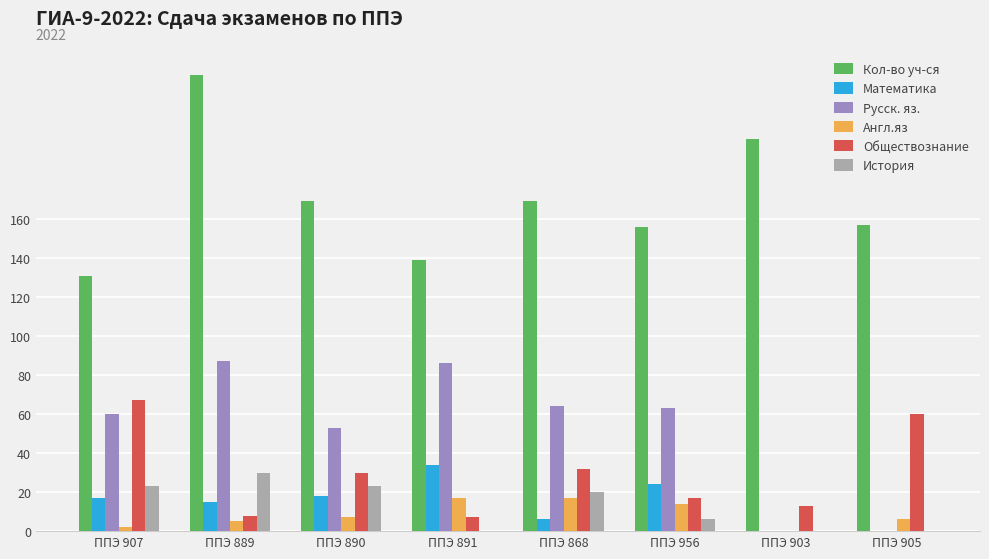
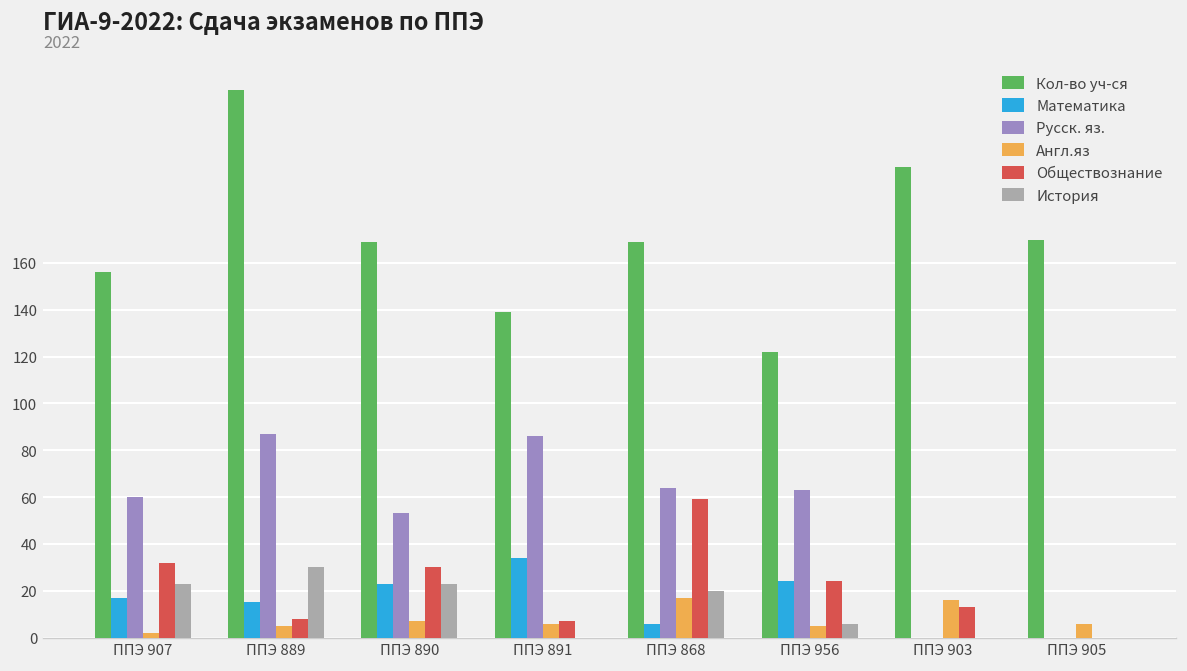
  {
    "Кол-во уч-ся": {
-     "ППЭ 907": 131,
+     "ППЭ 907": 156,
      "ППЭ 889": 234,
      "ППЭ 890": 169,
      "ППЭ 891": 139,
      "ППЭ 868": 169,
-     "ППЭ 956": 156,
+     "ППЭ 956": 122,
      "ППЭ 903": 201,
-     "ППЭ 905": 157
+     "ППЭ 905": 170
    },
    "Математика": {
      "ППЭ 907": 17,
      "ППЭ 889": 15,
-     "ППЭ 890": 18,
+     "ППЭ 890": 23,
      "ППЭ 891": 34,
      "ППЭ 868": 6,
      "ППЭ 956": 24,
      "ППЭ 903": 0,
      "ППЭ 905": 0
    },
    "Англ.яз": {
      "ППЭ 907": 2,
      "ППЭ 889": 5,
      "ППЭ 890": 7,
-     "ППЭ 891": 17,
+     "ППЭ 891": 6,
      "ППЭ 868": 17,
-     "ППЭ 956": 14,
-     "ППЭ 903": 0,
+     "ППЭ 956": 5,
+     "ППЭ 903": 16,
      "ППЭ 905": 6
    },
    "Обществознание": {
-     "ППЭ 907": 67,
+     "ППЭ 907": 32,
      "ППЭ 889": 8,
      "ППЭ 890": 30,
      "ППЭ 891": 7,
-     "ППЭ 868": 32,
-     "ППЭ 956": 17,
+     "ППЭ 868": 59,
+     "ППЭ 956": 24,
      "ППЭ 903": 13,
-     "ППЭ 905": 60
+     "ППЭ 905": 0
    }
  }
